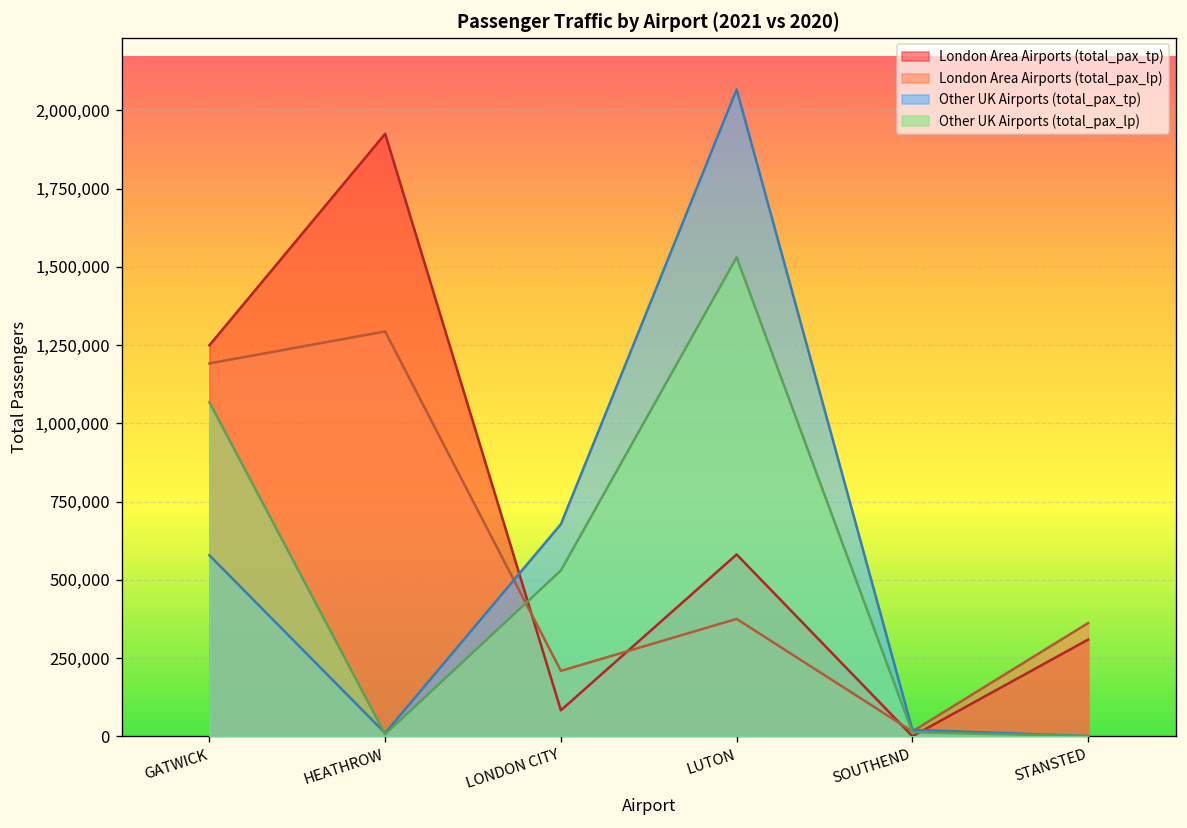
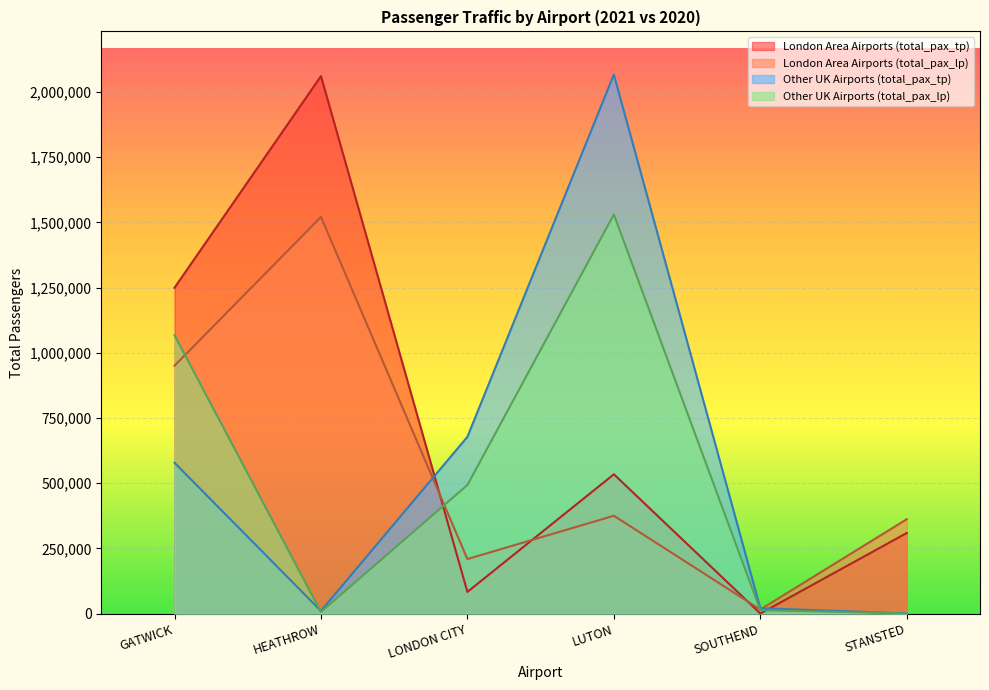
  {
    "London Area Airports (total_pax_tp)": {
      "GATWICK": "1,250,000",
-     "HEATHROW": "1,920,000",
+     "HEATHROW": "2,060,000",
      "LONDON CITY": "80,000",
-     "LUTON": "580,000",
+     "LUTON": "530,000",
      "SOUTHEND": "0",
      "STANSTED": "310,000"
    },
    "London Area Airports (total_pax_lp)": {
-     "GATWICK": "1,190,000",
-     "HEATHROW": "1,290,000",
+     "GATWICK": "950,000",
+     "HEATHROW": "1,520,000",
      "LONDON CITY": "210,000",
      "LUTON": "370,000",
      "STANSTED": "360,000"
    },
    "Other UK Airports (total_pax_tp)": {
      "GATWICK": "580,000",
      "LONDON CITY": "680,000",
      "LUTON": "2,070,000"
    },
    "Other UK Airports (total_pax_lp)": {
      "GATWICK": "1,070,000",
-     "LONDON CITY": "530,000",
+     "LONDON CITY": "490,000",
      "LUTON": "1,530,000"
    }
  }
